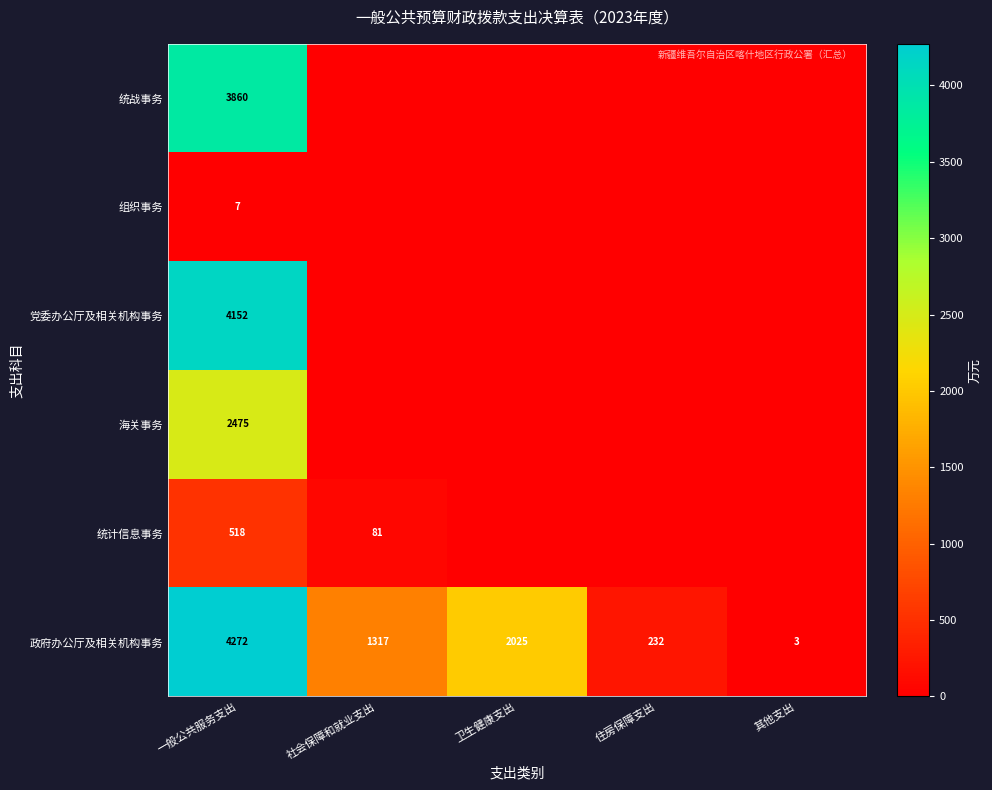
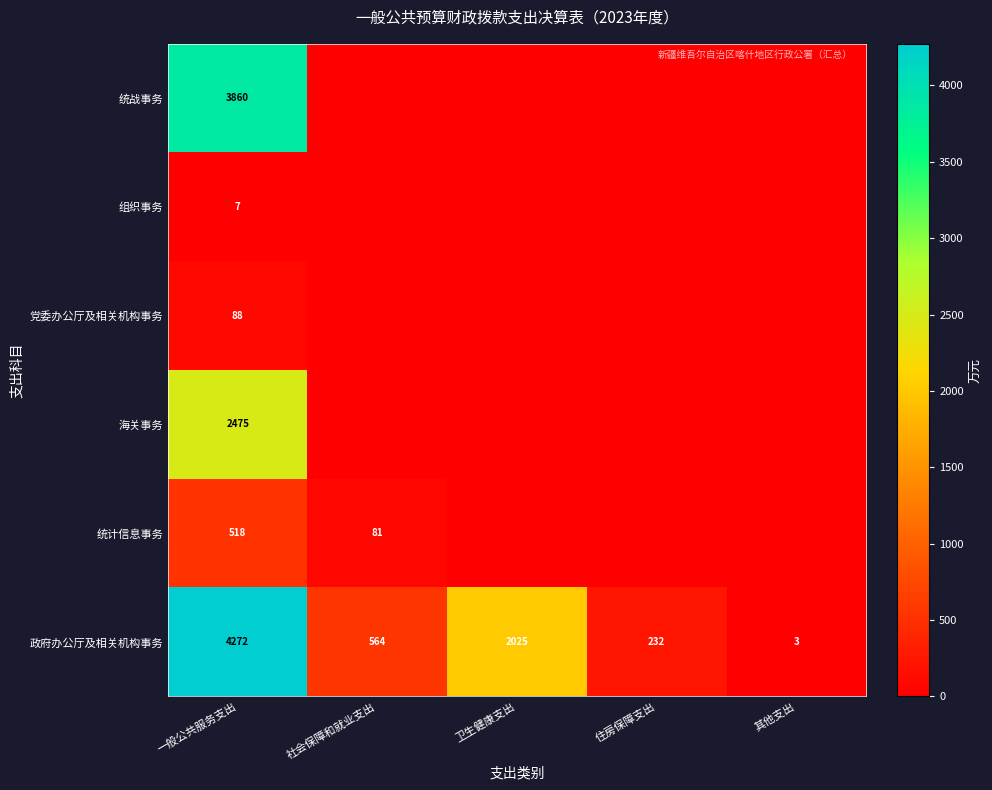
  {
    "统战事务": {
      "一般公共服务支出": 3860
    },
    "组织事务": {
      "一般公共服务支出": 7
    },
    "党委办公厅及相关机构事务": {
-     "一般公共服务支出": 4152
+     "一般公共服务支出": 88
    },
    "海关事务": {
      "一般公共服务支出": 2475
    },
    "统计信息事务": {
      "一般公共服务支出": 518,
      "社会保障和就业支出": 81
    },
    "政府办公厅及相关机构事务": {
      "一般公共服务支出": 4272,
-     "社会保障和就业支出": 1317,
+     "社会保障和就业支出": 564,
      "卫生健康支出": 2025,
      "住房保障支出": 232,
      "其他支出": 3
    }
  }
